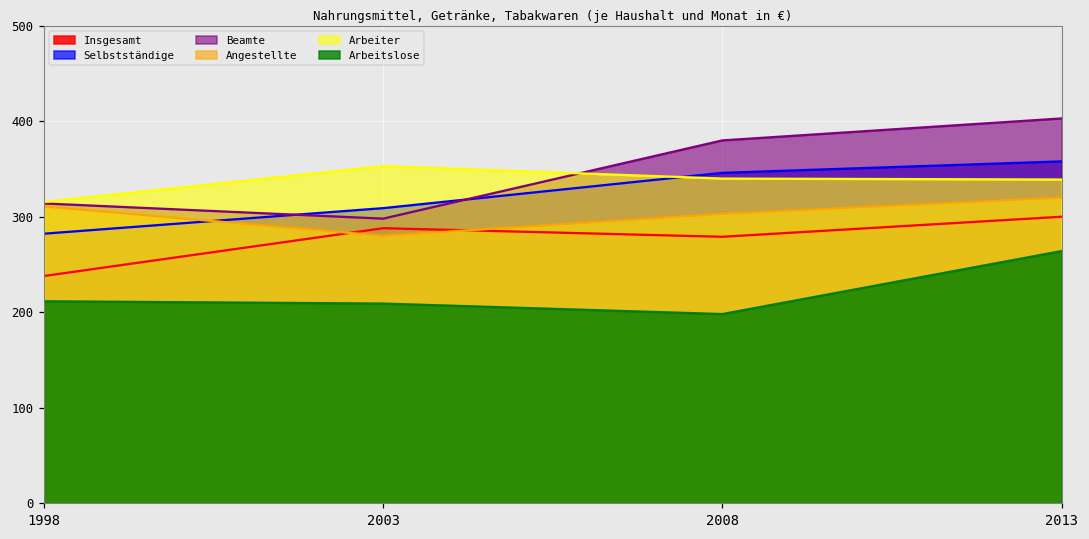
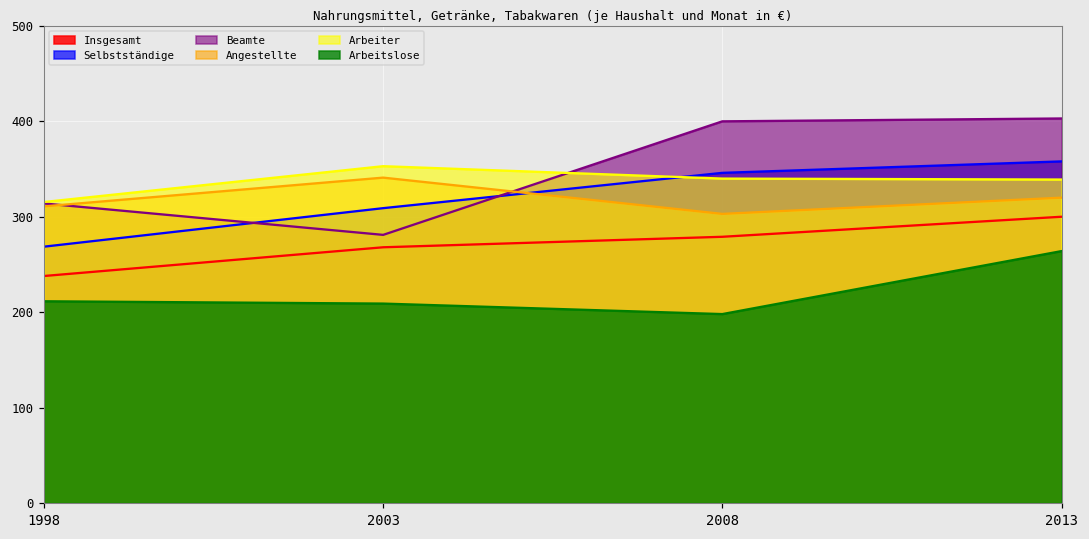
  {
    "Insgesamt": {
      "1998": 240,
-     "2003": 290,
+     "2003": 270,
      "2008": 280,
      "2013": 300
    },
    "Selbstständige": {
-     "1998": 280,
+     "1998": 270,
      "2003": 310,
      "2008": 350,
      "2013": 360
    },
    "Beamte": {
-     "2003": 300,
-     "2008": 380,
+     "2003": 280,
+     "2008": 400,
      "2013": 400
    },
    "Angestellte": {
      "1998": 310,
-     "2003": 280,
+     "2003": 340,
      "2008": 300,
      "2013": 320
    },
    "Arbeiter": {
      "2003": 350,
      "2008": 340,
      "2013": 340
    },
    "Arbeitslose": {
      "1998": 210,
      "2003": 210,
      "2008": 200,
      "2013": 260
    }
  }
